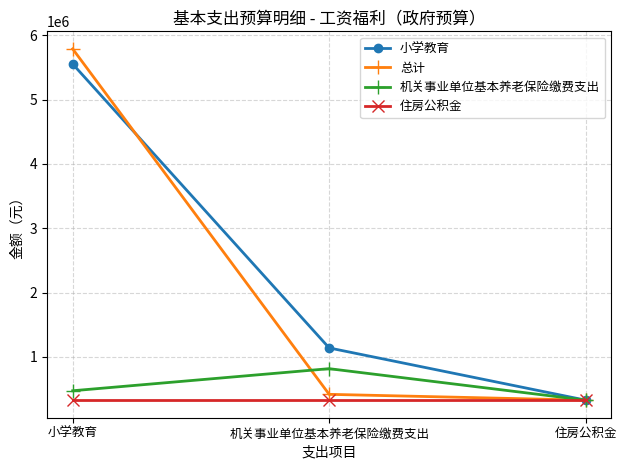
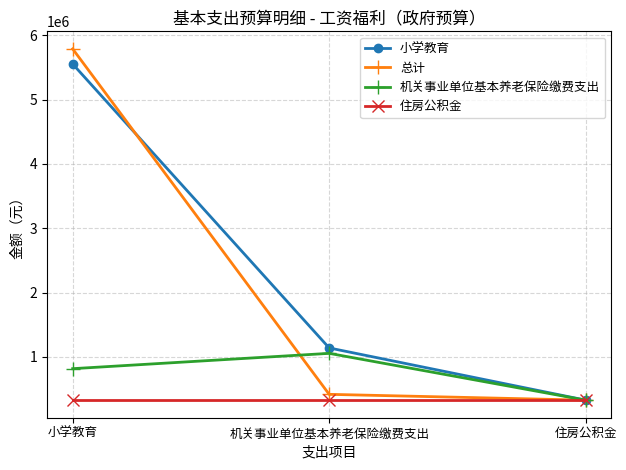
  {
    "小学教育": {
      "小学教育": 5600000,
      "机关事业单位基本养老保险缴费支出": 1100000
    },
    "总计": {
      "小学教育": 5800000,
      "机关事业单位基本养老保险缴费支出": 400000
    },
    "机关事业单位基本养老保险缴费支出": {
-     "小学教育": 500000,
-     "机关事业单位基本养老保险缴费支出": 800000
+     "小学教育": 800000,
+     "机关事业单位基本养老保险缴费支出": 1100000
    },
    "住房公积金": {
      "小学教育": 300000,
      "机关事业单位基本养老保险缴费支出": 300000
    }
  }
